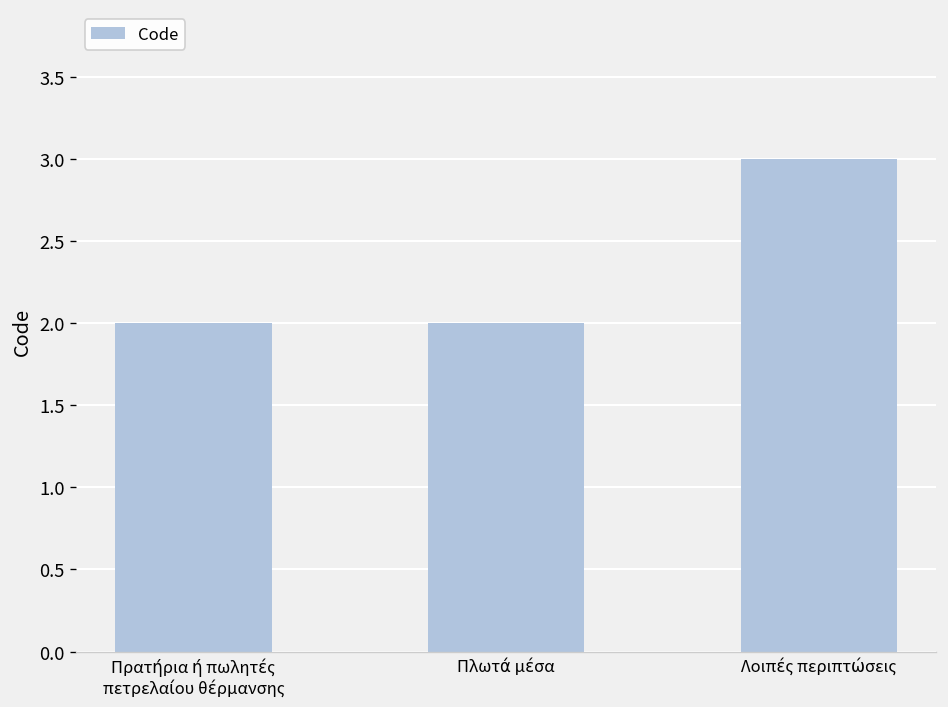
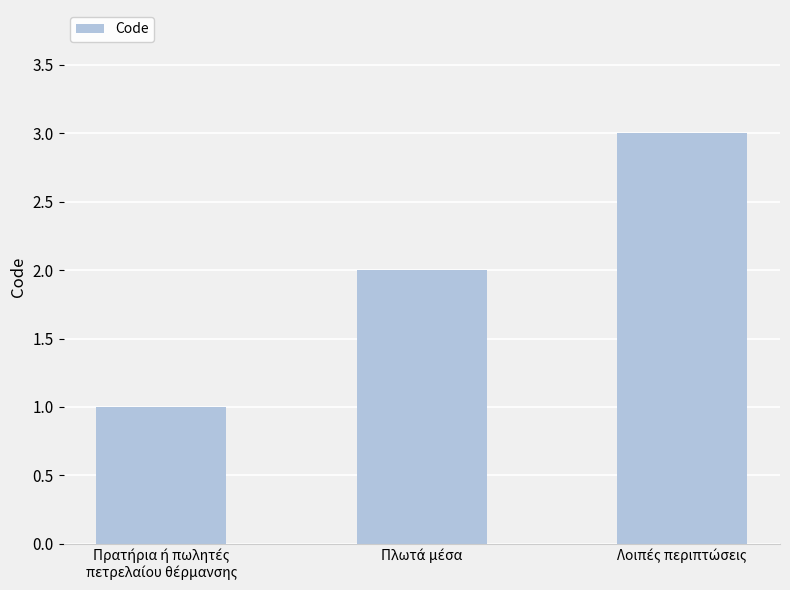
  {
-   "Πρατήρια ή πωλητές πετρελαίου θέρμανσης": 2,
+   "Πρατήρια ή πωλητές πετρελαίου θέρμανσης": 1,
    "Πλωτά μέσα": 2,
    "Λοιπές περιπτώσεις": 3
  }
